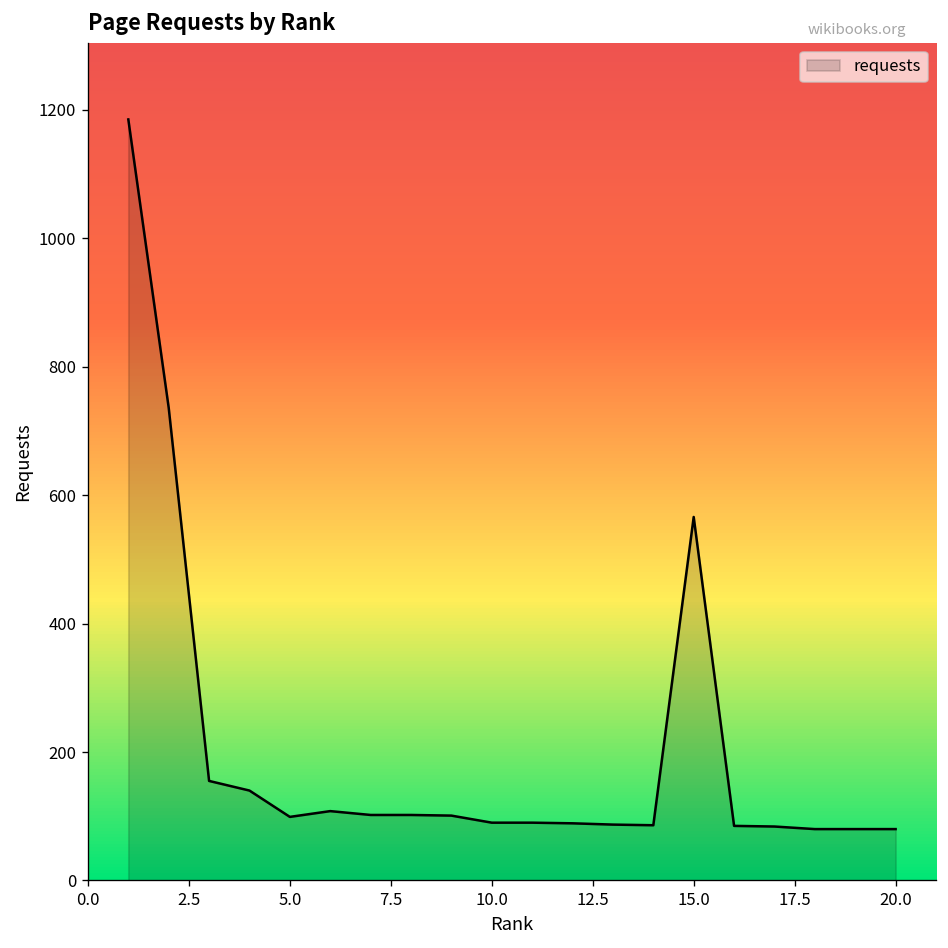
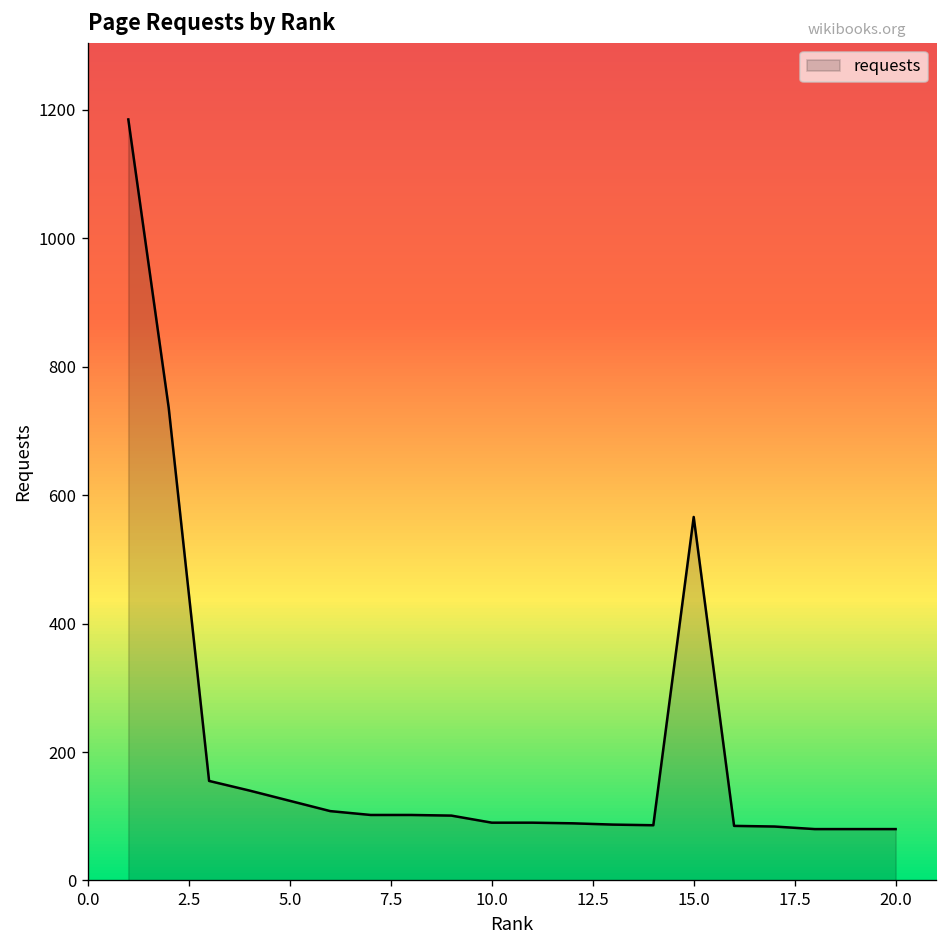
  {
-   "5.0": 100,
+   "5.0": 120,
    "10.0": 90,
    "15.0": 570,
    "20.0": 80
  }
